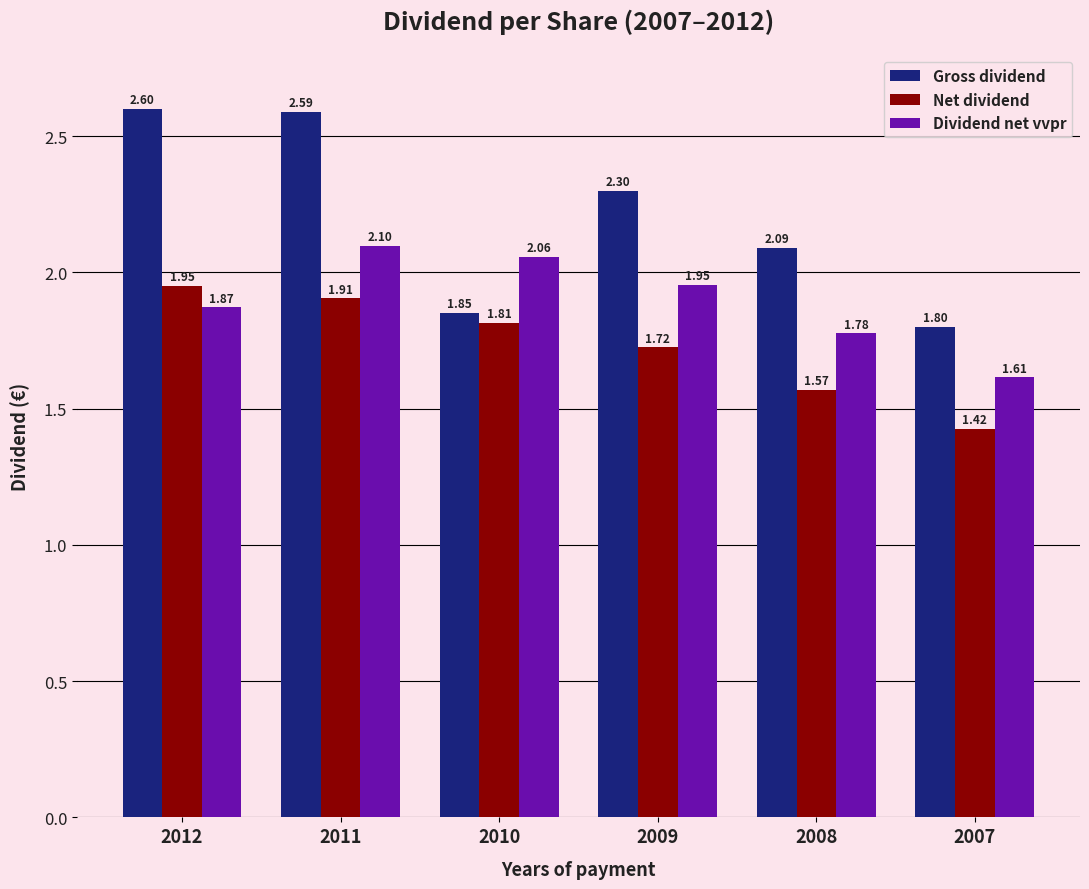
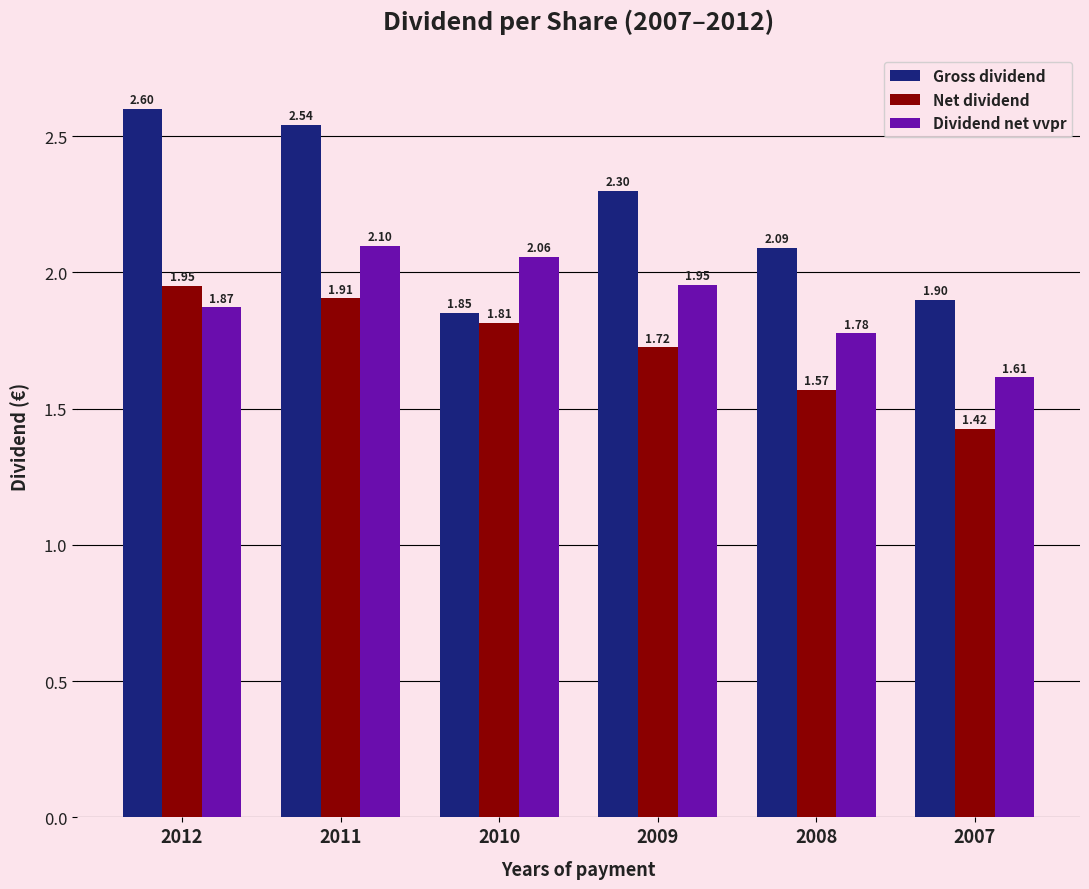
  {
    "Gross dividend": {
      "2012": 2.60,
-     "2011": 2.59,
+     "2011": 2.54,
      "2010": 1.85,
      "2009": 2.30,
      "2008": 2.09,
-     "2007": 1.80
+     "2007": 1.90
    },
    "Net dividend": {
      "2012": 1.95,
      "2011": 1.91,
      "2010": 1.81,
      "2009": 1.72,
      "2008": 1.57,
      "2007": 1.42
    },
    "Dividend net vvpr": {
      "2012": 1.87,
      "2011": 2.10,
      "2010": 2.06,
      "2009": 1.95,
      "2008": 1.78,
      "2007": 1.61
    }
  }
